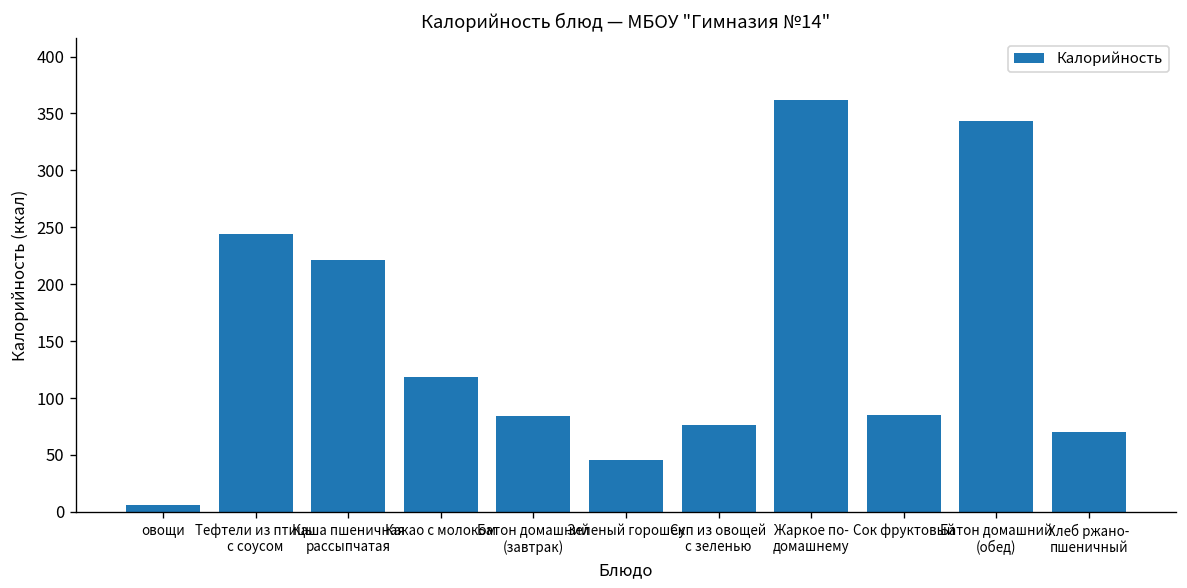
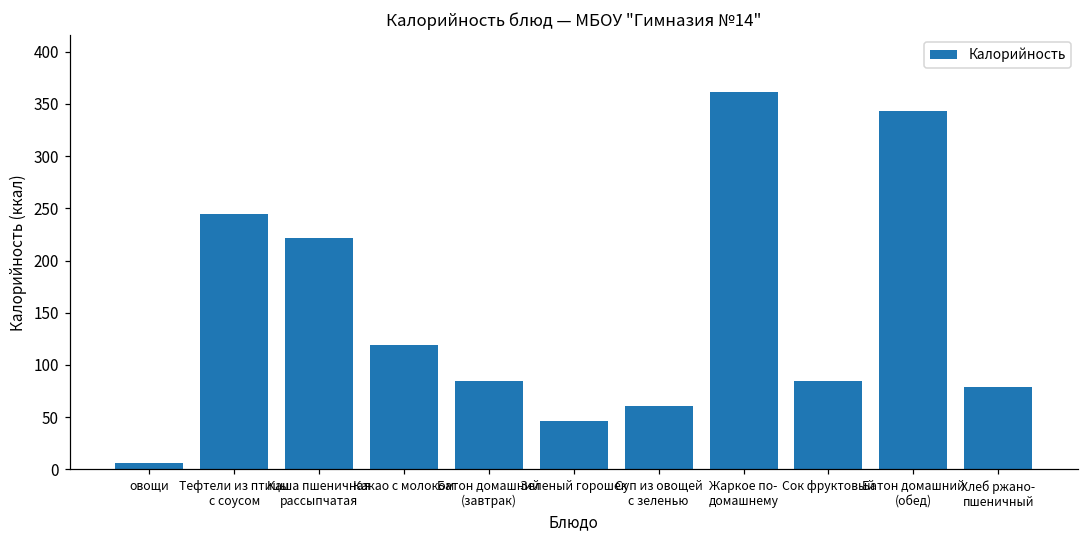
  {
    "овощи": 10,
    "Батон домашний (завтрак)": 80,
-   "Суп из овощей с зеленью": 80,
+   "Суп из овощей с зеленью": 60,
    "Жаркое по- домашнему": 360,
    "Сок фруктовый": 80,
    "Батон домашний (обед)": 340,
-   "Хлеб ржано- пшеничный": 70
+   "Хлеб ржано- пшеничный": 80
  }
